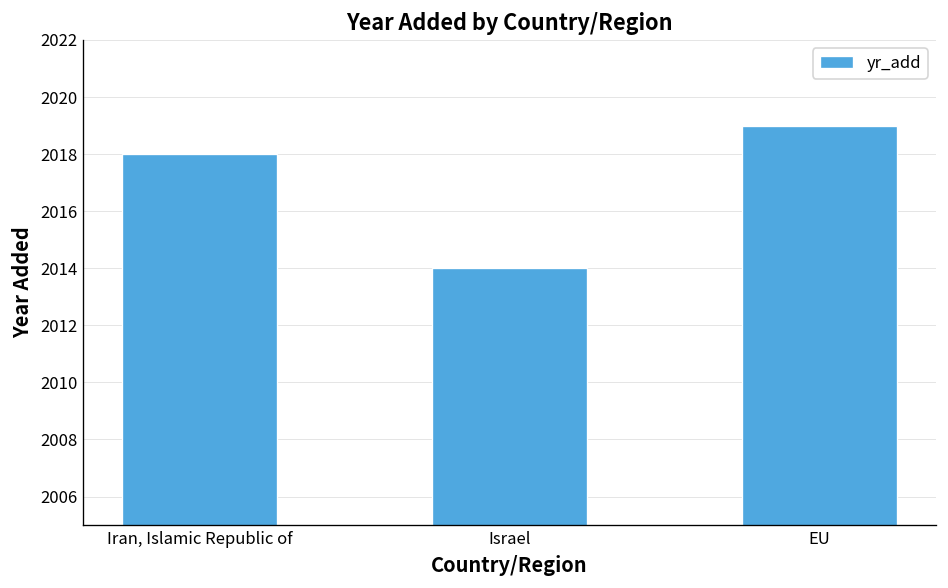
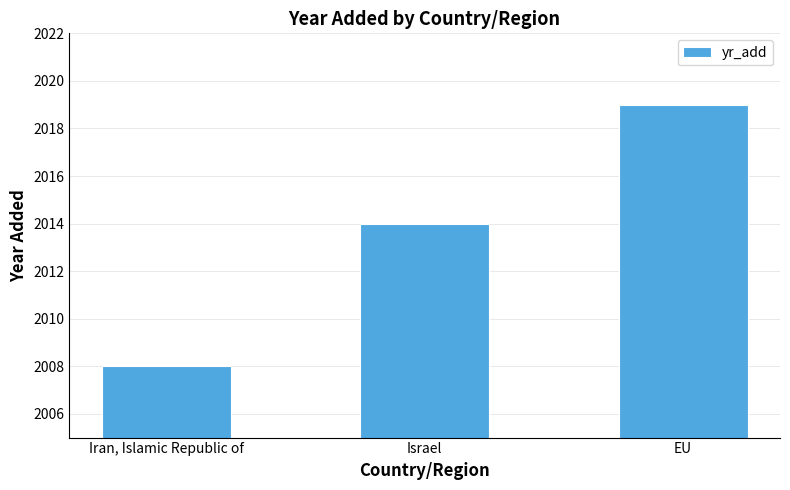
  {
-   "Iran, Islamic Republic of": 2018,
+   "Iran, Islamic Republic of": 2008,
    "Israel": 2014,
    "EU": 2019
  }
